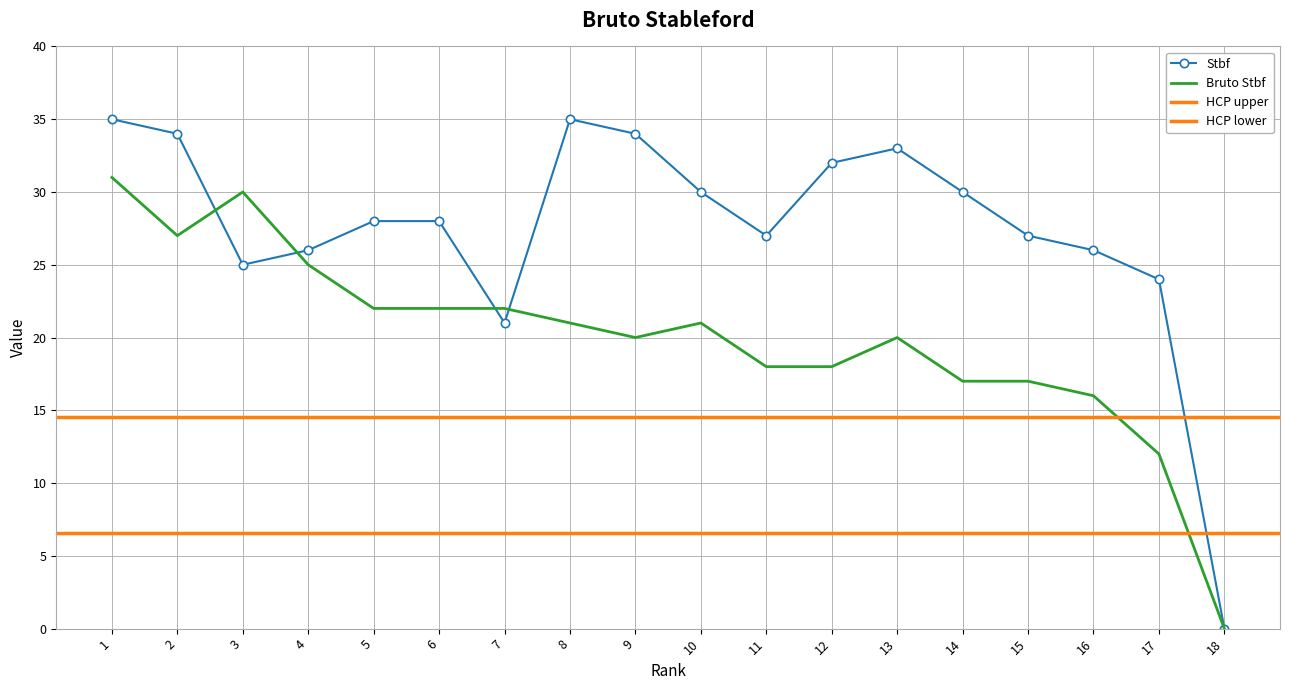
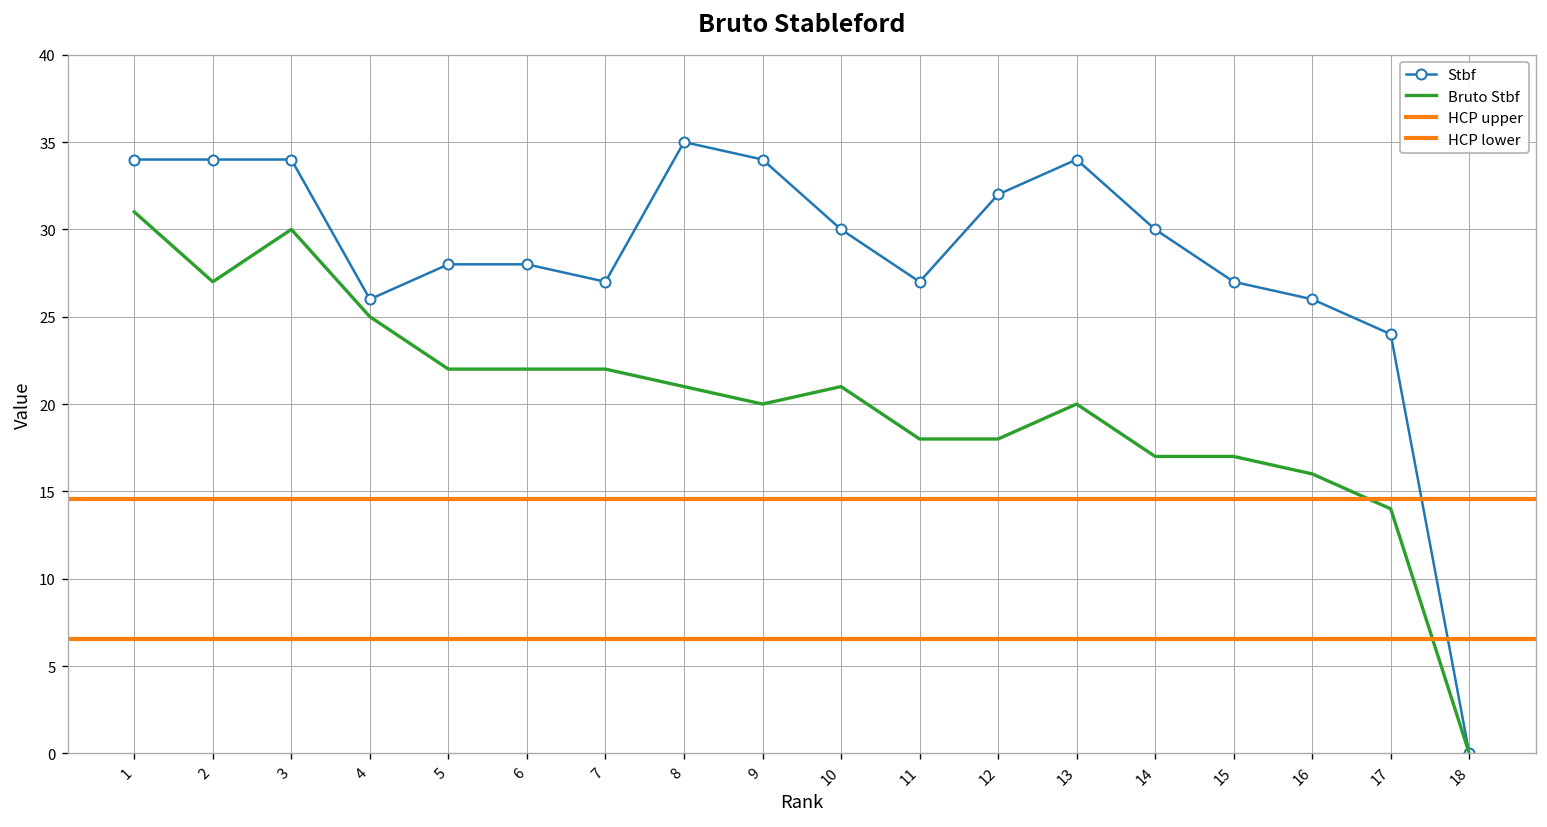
  {
    "Stbf": {
-     "1": 35,
+     "1": 34,
      "2": 34,
-     "3": 25,
+     "3": 34,
      "4": 26,
      "5": 28,
      "6": 28,
-     "7": 21,
+     "7": 27,
      "8": 35,
      "9": 34,
      "10": 30,
      "11": 27,
      "12": 32,
-     "13": 33,
+     "13": 34,
      "14": 30,
      "15": 27,
      "16": 26,
      "17": 24
    },
    "Bruto Stbf": {
      "1": 31,
      "2": 27,
      "3": 30,
      "4": 25,
      "5": 22,
      "6": 22,
      "7": 22,
      "8": 21,
      "9": 20,
      "10": 21,
      "11": 18,
      "12": 18,
      "13": 20,
      "14": 17,
      "15": 17,
      "16": 16,
-     "17": 12
+     "17": 14
    }
  }
